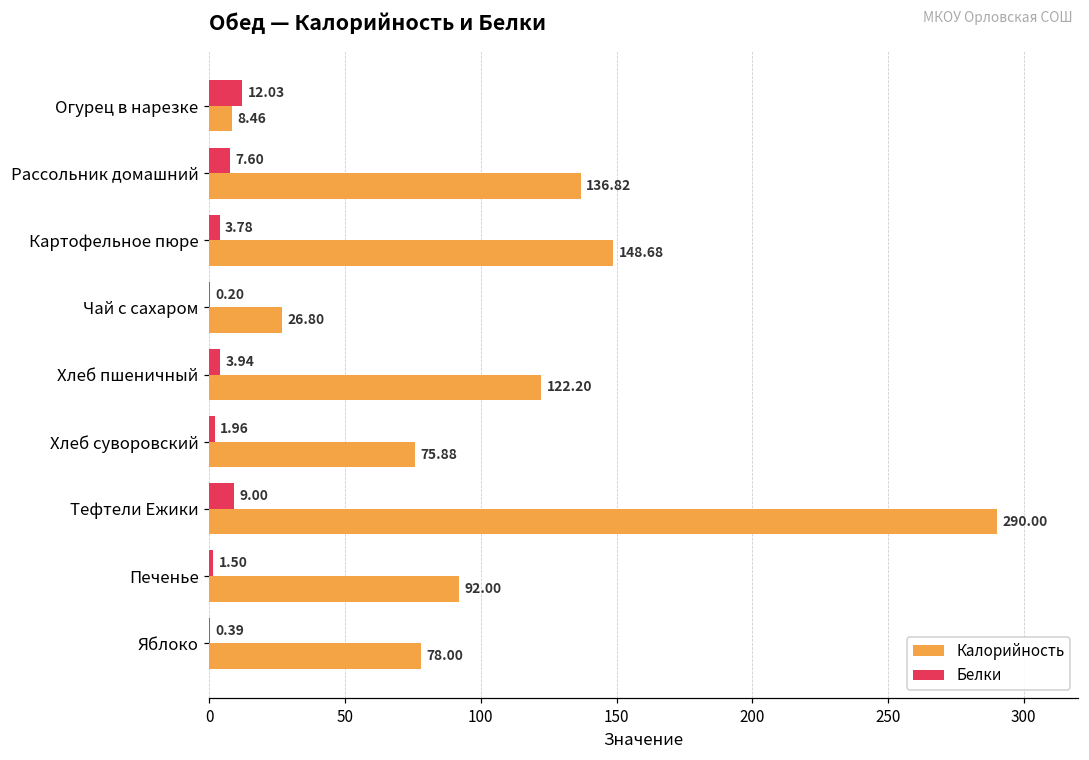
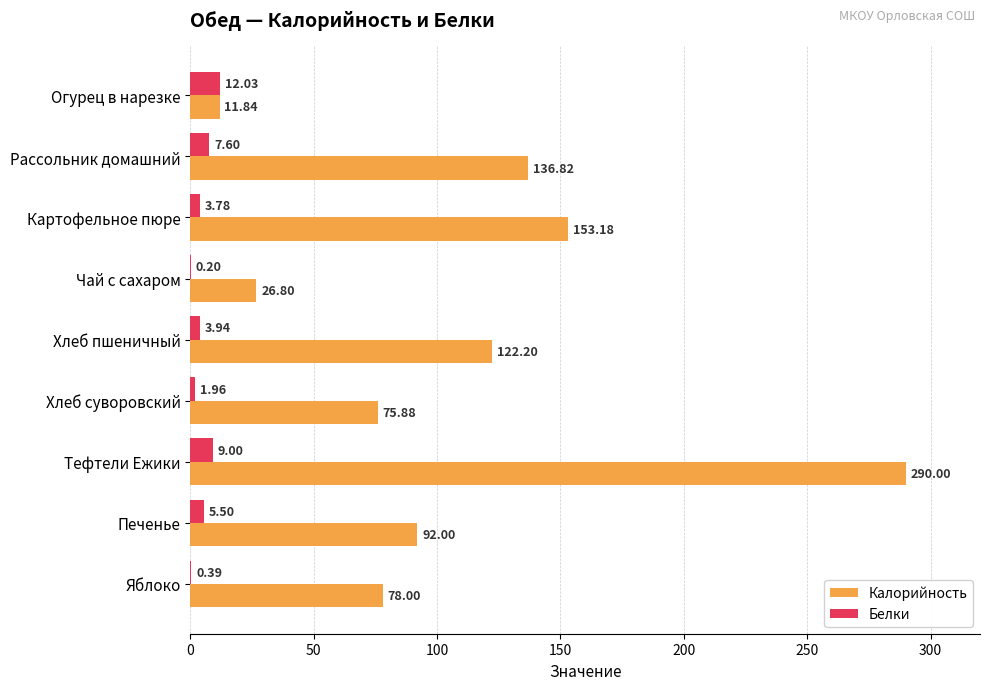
  {
    "Калорийность": {
-     "Огурец в нарезке": 8.46,
+     "Огурец в нарезке": 11.84,
      "Рассольник домашний": 136.82,
-     "Картофельное пюре": 148.68,
+     "Картофельное пюре": 153.18,
      "Чай с сахаром": 26.80,
      "Хлеб пшеничный": 122.20,
      "Хлеб суворовский": 75.88,
      "Тефтели Ежики": 290.00,
      "Печенье": 92.00,
      "Яблоко": 78.00
    },
    "Белки": {
      "Огурец в нарезке": 12.03,
      "Рассольник домашний": 7.60,
      "Картофельное пюре": 3.78,
      "Чай с сахаром": 0.20,
      "Хлеб пшеничный": 3.94,
      "Хлеб суворовский": 1.96,
      "Тефтели Ежики": 9.00,
-     "Печенье": 1.50,
+     "Печенье": 5.50,
      "Яблоко": 0.39
    }
  }
